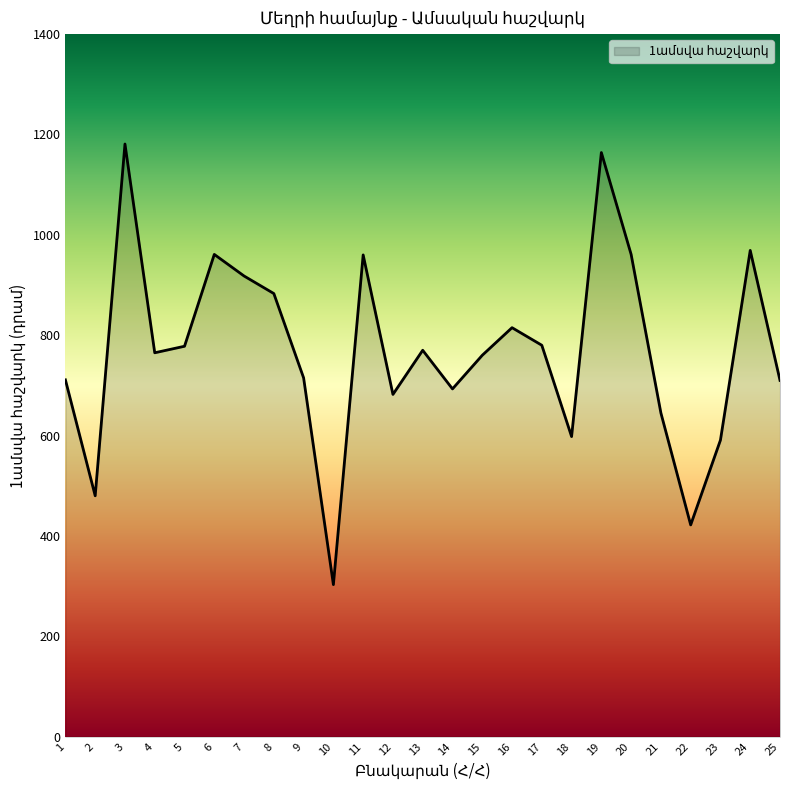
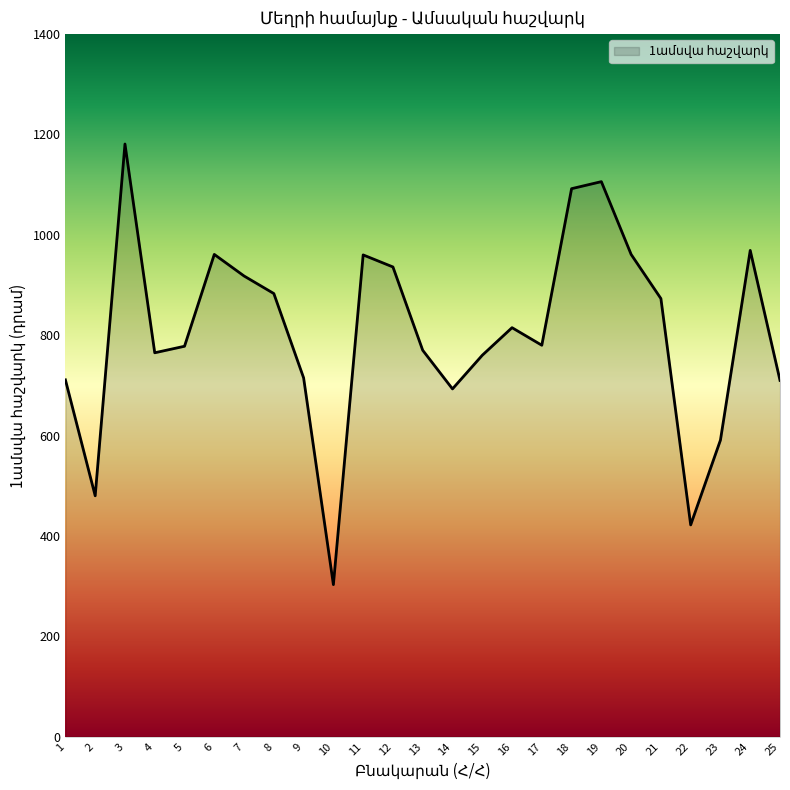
  {
    "1": 710,
    "2": 480,
    "3": 1180,
    "4": 770,
    "5": 780,
    "6": 960,
    "7": 920,
    "8": 880,
    "9": 720,
    "10": 300,
    "11": 960,
-   "12": 680,
+   "12": 940,
    "13": 770,
    "14": 690,
    "15": 760,
    "16": 820,
    "17": 780,
-   "18": 600,
-   "19": 1160,
+   "18": 1090,
+   "19": 1110,
    "20": 960,
-   "21": 650,
+   "21": 870,
    "22": 420,
    "23": 590,
    "24": 970,
    "25": 710
  }
